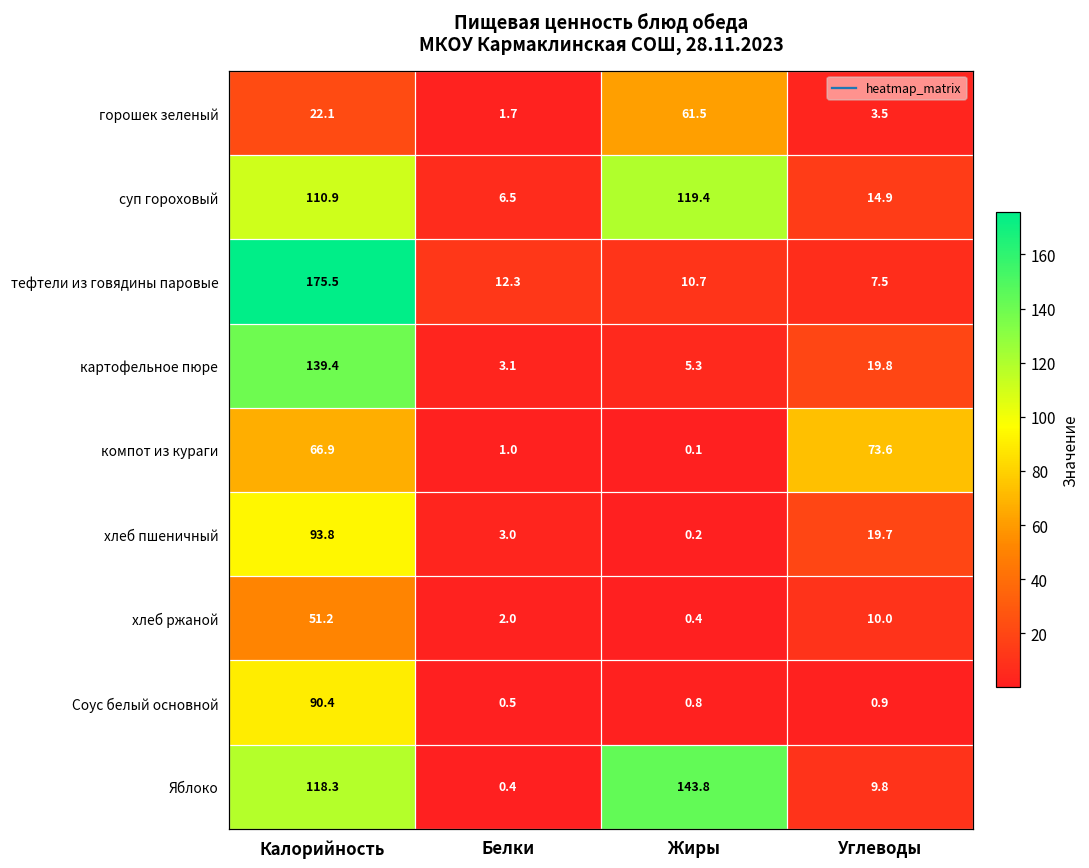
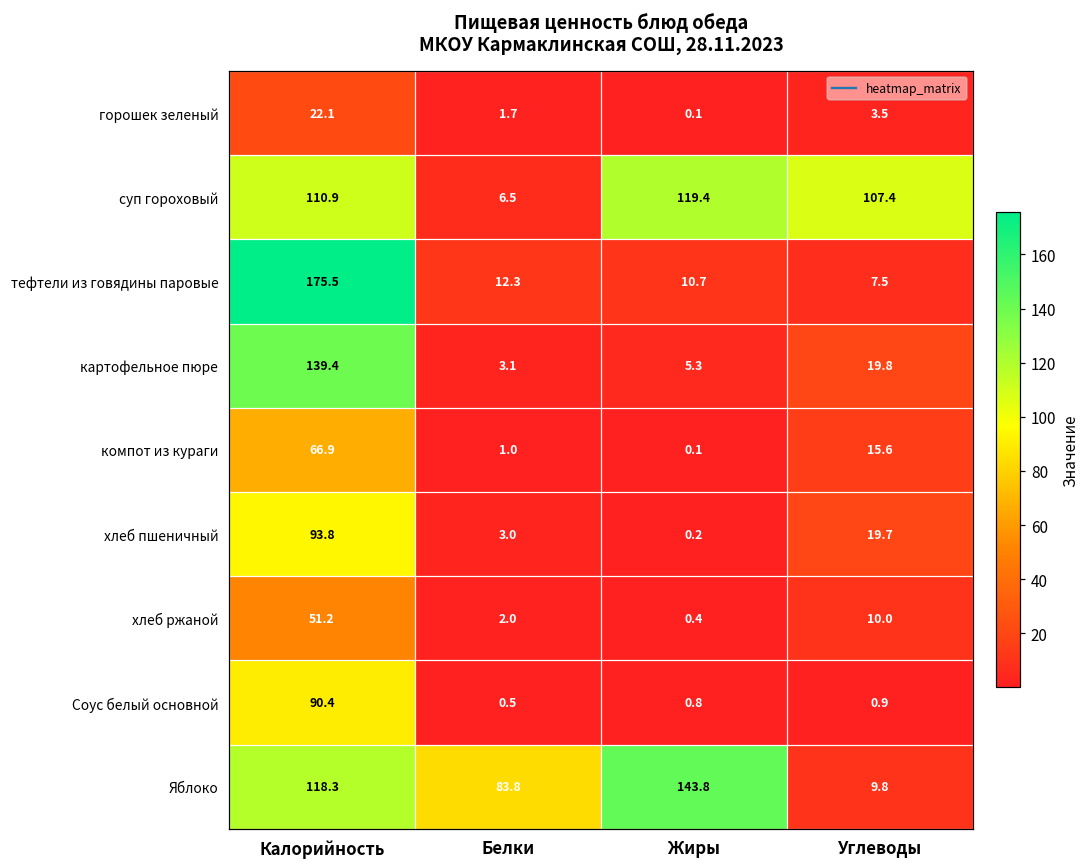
  {
    "горошек зеленый": {
      "Калорийность": 22.1,
      "Белки": 1.7,
-     "Жиры": 61.5,
+     "Жиры": 0.1,
      "Углеводы": 3.5
    },
    "суп гороховый": {
      "Калорийность": 110.9,
      "Белки": 6.5,
      "Жиры": 119.4,
-     "Углеводы": 14.9
+     "Углеводы": 107.4
    },
    "тефтели из говядины паровые": {
      "Калорийность": 175.5,
      "Белки": 12.3,
      "Жиры": 10.7,
      "Углеводы": 7.5
    },
    "картофельное пюре": {
      "Калорийность": 139.4,
      "Белки": 3.1,
      "Жиры": 5.3,
      "Углеводы": 19.8
    },
    "компот из кураги": {
      "Калорийность": 66.9,
      "Белки": 1.0,
      "Жиры": 0.1,
-     "Углеводы": 73.6
+     "Углеводы": 15.6
    },
    "хлеб пшеничный": {
      "Калорийность": 93.8,
      "Белки": 3.0,
      "Жиры": 0.2,
      "Углеводы": 19.7
    },
    "хлеб ржаной": {
      "Калорийность": 51.2,
      "Белки": 2.0,
      "Жиры": 0.4,
      "Углеводы": 10.0
    },
    "Соус белый основной": {
      "Калорийность": 90.4,
      "Белки": 0.5,
      "Жиры": 0.8,
      "Углеводы": 0.9
    },
    "Яблоко": {
      "Калорийность": 118.3,
-     "Белки": 0.4,
+     "Белки": 83.8,
      "Жиры": 143.8,
      "Углеводы": 9.8
    }
  }
